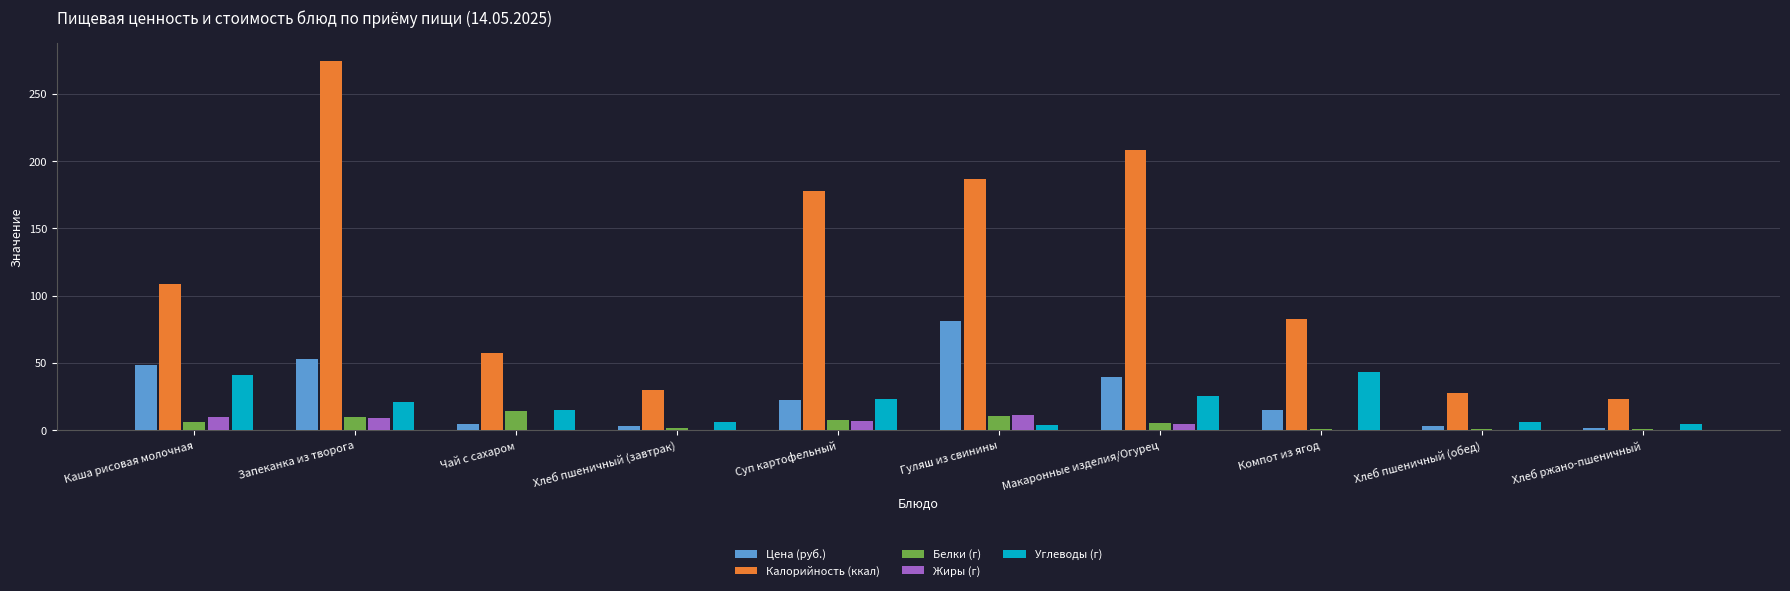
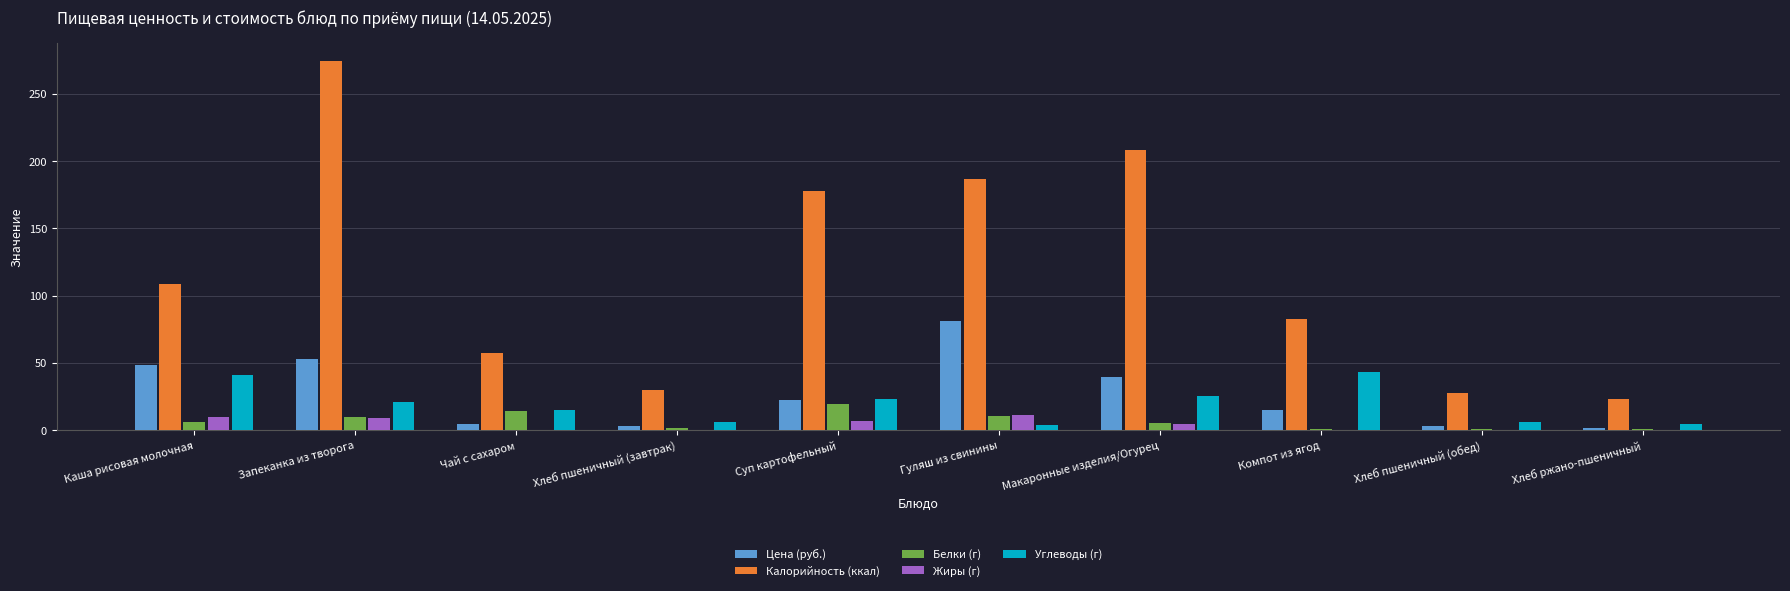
  {
    "Цена (руб.)": {
      "Каша рисовая молочная": 48,
      "Запеканка из творога": 53,
      "Чай с сахаром": 4,
      "Хлеб пшеничный (завтрак)": 3,
      "Суп картофельный": 23,
      "Гуляш из свинины": 81,
      "Макаронные изделия/Огурец": 40,
      "Компот из ягод": 15,
      "Хлеб пшеничный (обед)": 3,
      "Хлеб ржано-пшеничный": 2
    },
    "Калорийность (ккал)": {
      "Каша рисовая молочная": 109,
      "Запеканка из творога": 274,
      "Чай с сахаром": 57,
      "Хлеб пшеничный (завтрак)": 30,
      "Суп картофельный": 178,
      "Гуляш из свинины": 186,
      "Макаронные изделия/Огурец": 208,
      "Компот из ягод": 82,
      "Хлеб пшеничный (обед)": 27,
      "Хлеб ржано-пшеничный": 23
    },
    "Белки (г)": {
      "Каша рисовая молочная": 6,
      "Запеканка из творога": 10,
      "Чай с сахаром": 14,
-     "Суп картофельный": 8,
+     "Суп картофельный": 19,
      "Гуляш из свинины": 11,
      "Макаронные изделия/Огурец": 5
    },
    "Жиры (г)": {
      "Каша рисовая молочная": 10,
      "Запеканка из творога": 9,
      "Чай с сахаром": 0,
      "Суп картофельный": 7,
      "Гуляш из свинины": 12,
      "Макаронные изделия/Огурец": 5,
      "Компот из ягод": 0
    },
    "Углеводы (г)": {
      "Каша рисовая молочная": 41,
      "Запеканка из творога": 21,
      "Чай с сахаром": 15,
      "Хлеб пшеничный (завтрак)": 6,
      "Суп картофельный": 23,
      "Гуляш из свинины": 4,
      "Макаронные изделия/Огурец": 25,
      "Компот из ягод": 43,
      "Хлеб пшеничный (обед)": 6,
      "Хлеб ржано-пшеничный": 5
    }
  }
